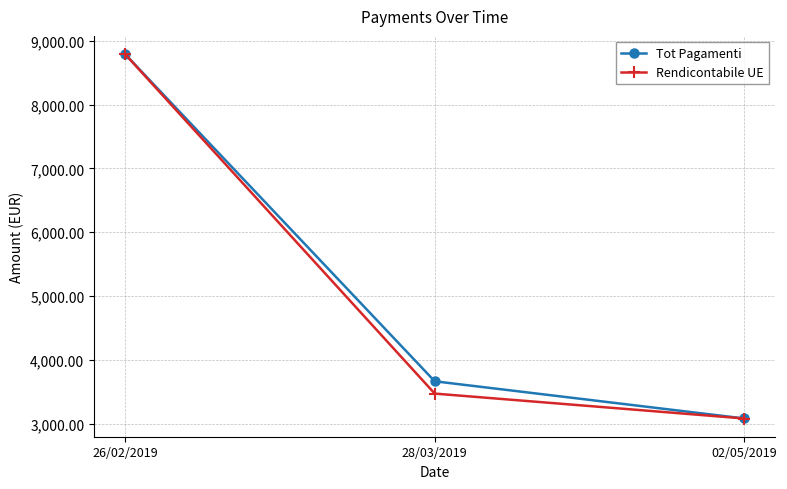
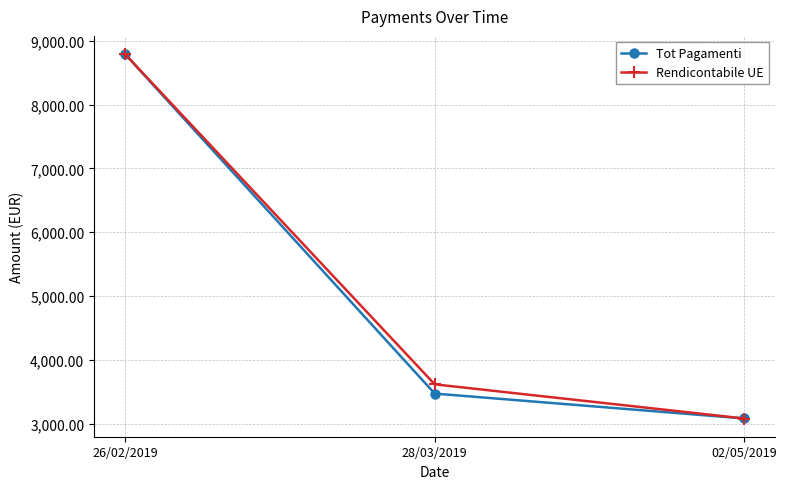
  {
    "Tot Pagamenti": {
-     "28/03/2019": "3,700"
+     "28/03/2019": "3,500"
    },
    "Rendicontabile UE": {
-     "28/03/2019": "3,500"
+     "28/03/2019": "3,600"
    }
  }
